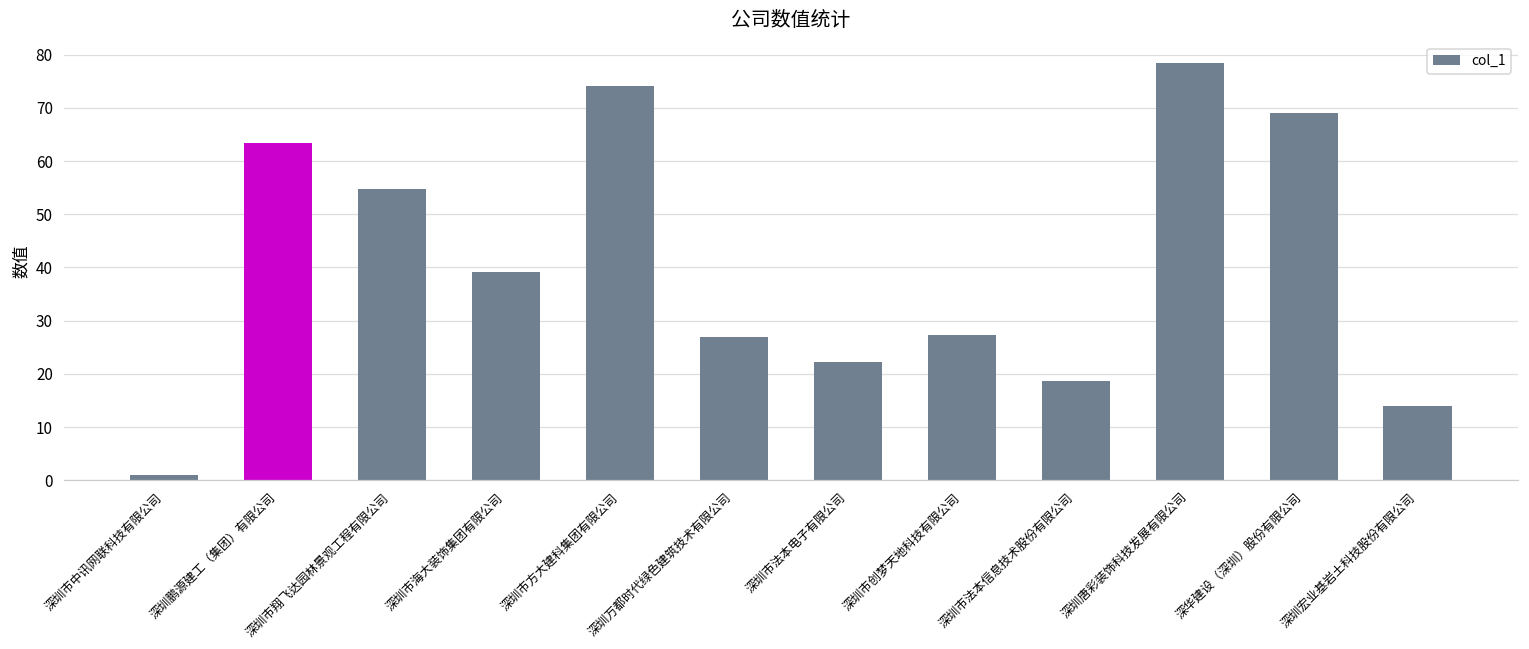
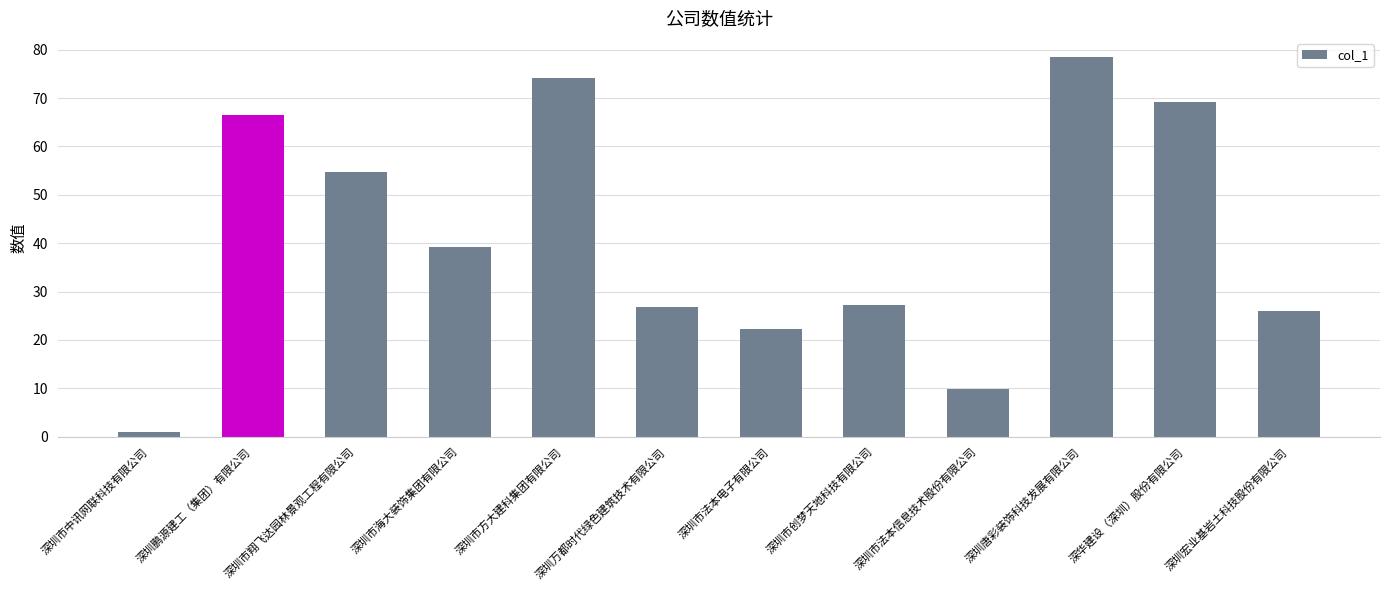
  {
    "深圳市中讯网联科技有限公司": 1,
-   "深圳鹏源建工（集团）有限公司": 63,
+   "深圳鹏源建工（集团）有限公司": 67,
    "深圳市翔飞达园林景观工程有限公司": 55,
    "深圳市海大装饰集团有限公司": 39,
    "深圳市方大建科集团有限公司": 74,
    "深圳万都时代绿色建筑技术有限公司": 27,
    "深圳市法本电子有限公司": 22,
    "深圳市创梦天地科技有限公司": 27,
-   "深圳市法本信息技术股份有限公司": 19,
+   "深圳市法本信息技术股份有限公司": 10,
    "深圳唐彩装饰科技发展有限公司": 79,
    "深华建设（深圳）股份有限公司": 69,
-   "深圳宏业基岩土科技股份有限公司": 14
+   "深圳宏业基岩土科技股份有限公司": 26
  }
